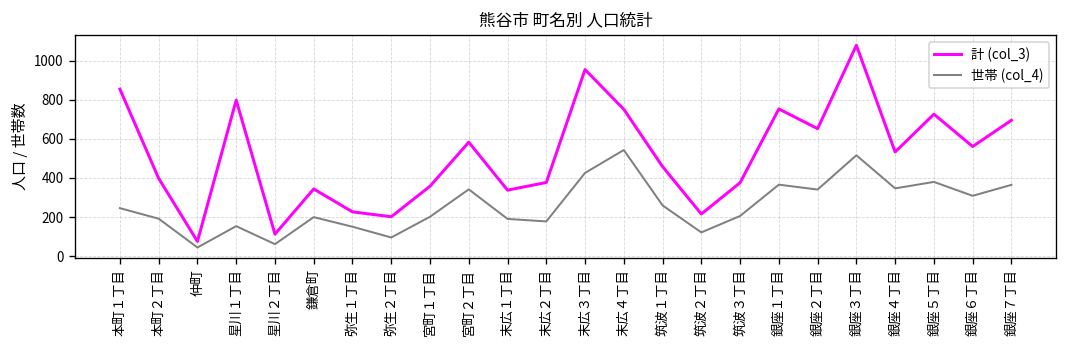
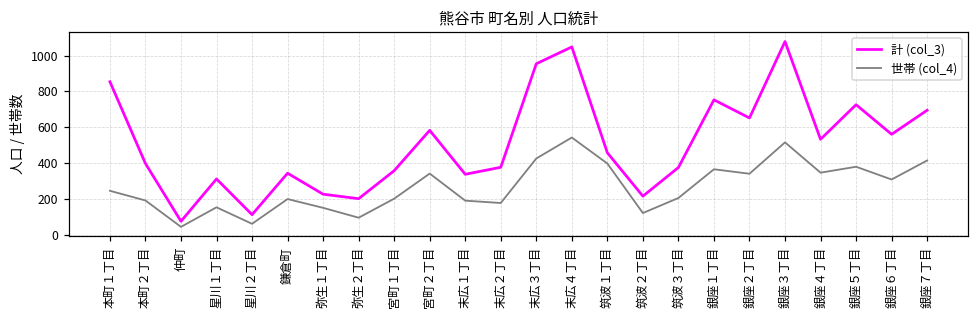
  {
    "計 (col_3)": {
      "本町１丁目": 850,
      "本町２丁目": 400,
      "仲町": 80,
-     "星川１丁目": 800,
+     "星川１丁目": 310,
      "星川２丁目": 110,
      "鎌倉町": 340,
      "弥生１丁目": 230,
      "弥生２丁目": 200,
      "宮町１丁目": 360,
      "宮町２丁目": 580,
      "末広１丁目": 340,
      "末広２丁目": 380,
      "末広３丁目": 950,
-     "末広４丁目": 750,
+     "末広４丁目": 1050,
      "筑波１丁目": 460,
      "筑波２丁目": 220,
      "筑波３丁目": 380,
      "銀座１丁目": 750,
      "銀座２丁目": 650,
      "銀座３丁目": 1080,
      "銀座４丁目": 530,
      "銀座５丁目": 730,
      "銀座６丁目": 560,
      "銀座７丁目": 700
    },
    "世帯 (col_4)": {
      "本町１丁目": 250,
      "本町２丁目": 190,
      "仲町": 50,
      "星川１丁目": 150,
      "星川２丁目": 60,
      "鎌倉町": 200,
      "弥生１丁目": 150,
      "弥生２丁目": 100,
      "宮町１丁目": 200,
      "宮町２丁目": 340,
      "末広１丁目": 190,
      "末広２丁目": 180,
      "末広３丁目": 430,
      "末広４丁目": 540,
-     "筑波１丁目": 260,
+     "筑波１丁目": 400,
      "筑波２丁目": 120,
      "筑波３丁目": 210,
      "銀座１丁目": 370,
      "銀座２丁目": 340,
      "銀座３丁目": 520,
      "銀座４丁目": 350,
      "銀座５丁目": 380,
      "銀座６丁目": 310,
-     "銀座７丁目": 370
+     "銀座７丁目": 420
    }
  }
